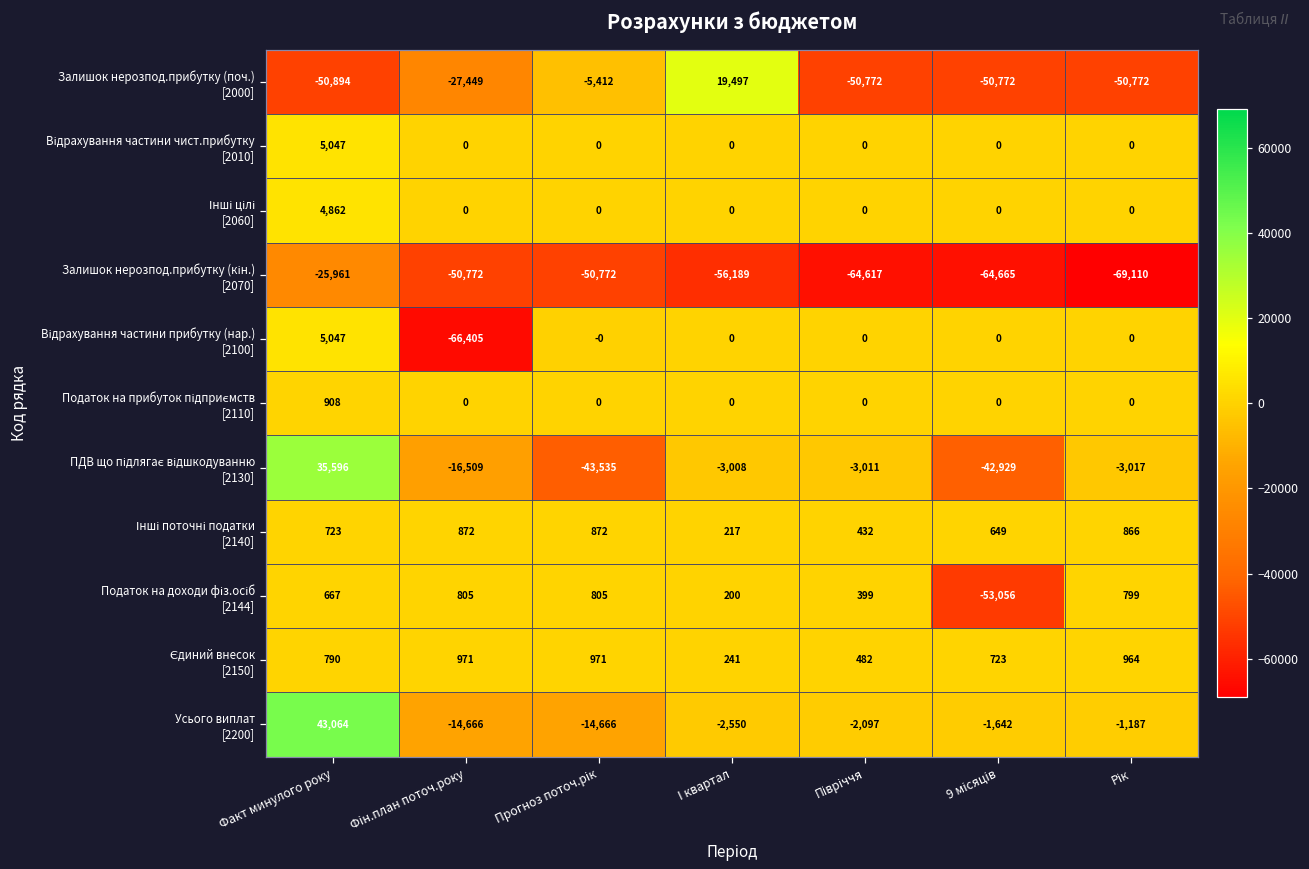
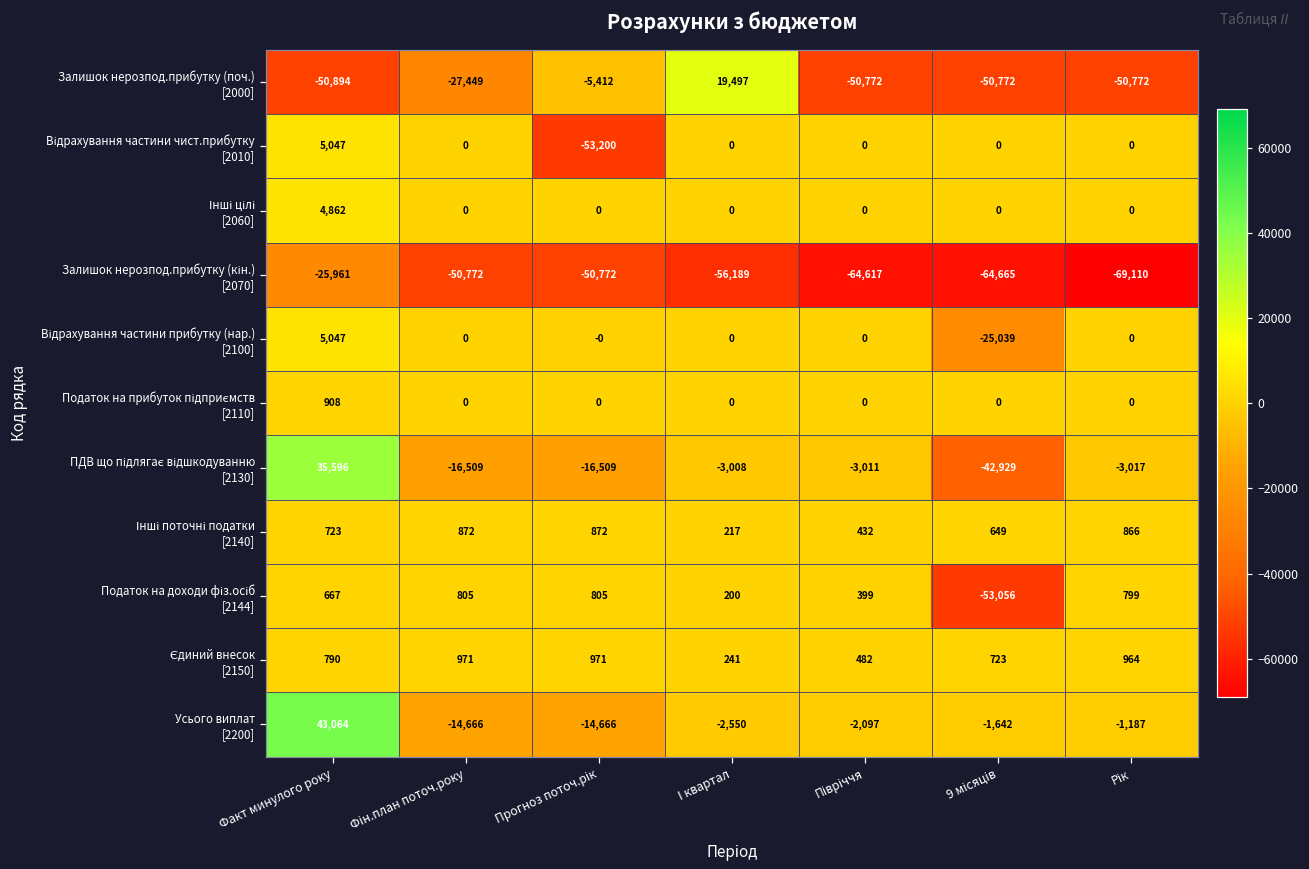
  {
    "Залишок нерозпод.прибутку (поч.) [2000]": {
      "Факт минулого року": "-50,894",
      "Фін.план поточ.року": "-27,449",
      "Прогноз поточ.рік": "-5,412",
      "І квартал": "19,497",
      "Півріччя": "-50,772",
      "9 місяців": "-50,772",
      "Рік": "-50,772"
    },
    "Відрахування частини чист.прибутку [2010]": {
      "Факт минулого року": "5,047",
      "Фін.план поточ.року": "0",
-     "Прогноз поточ.рік": "0",
+     "Прогноз поточ.рік": "-53,200",
      "І квартал": "0",
      "Півріччя": "0",
      "9 місяців": "0",
      "Рік": "0"
    },
    "Інші цілі [2060]": {
      "Факт минулого року": "4,862",
      "Фін.план поточ.року": "0",
      "Прогноз поточ.рік": "0",
      "І квартал": "0",
      "Півріччя": "0",
      "9 місяців": "0",
      "Рік": "0"
    },
    "Залишок нерозпод.прибутку (кін.) [2070]": {
      "Факт минулого року": "-25,961",
      "Фін.план поточ.року": "-50,772",
      "Прогноз поточ.рік": "-50,772",
      "І квартал": "-56,189",
      "Півріччя": "-64,617",
      "9 місяців": "-64,665",
      "Рік": "-69,110"
    },
    "Відрахування частини прибутку (нар.) [2100]": {
      "Факт минулого року": "5,047",
-     "Фін.план поточ.року": "-66,405",
+     "Фін.план поточ.року": "0",
      "Прогноз поточ.рік": "-0",
      "І квартал": "0",
      "Півріччя": "0",
-     "9 місяців": "0",
+     "9 місяців": "-25,039",
      "Рік": "0"
    },
    "Податок на прибуток підприємств [2110]": {
      "Факт минулого року": "908",
      "Фін.план поточ.року": "0",
      "Прогноз поточ.рік": "0",
      "І квартал": "0",
      "Півріччя": "0",
      "9 місяців": "0",
      "Рік": "0"
    },
    "ПДВ що підлягає відшкодуванню [2130]": {
      "Факт минулого року": "35,596",
      "Фін.план поточ.року": "-16,509",
-     "Прогноз поточ.рік": "-43,535",
+     "Прогноз поточ.рік": "-16,509",
      "І квартал": "-3,008",
      "Півріччя": "-3,011",
      "9 місяців": "-42,929",
      "Рік": "-3,017"
    },
    "Інші поточні податки [2140]": {
      "Факт минулого року": "723",
      "Фін.план поточ.року": "872",
      "Прогноз поточ.рік": "872",
      "І квартал": "217",
      "Півріччя": "432",
      "9 місяців": "649",
      "Рік": "866"
    },
    "Податок на доходи фіз.осіб [2144]": {
      "Факт минулого року": "667",
      "Фін.план поточ.року": "805",
      "Прогноз поточ.рік": "805",
      "І квартал": "200",
      "Півріччя": "399",
      "9 місяців": "-53,056",
      "Рік": "799"
    },
    "Єдиний внесок [2150]": {
      "Факт минулого року": "790",
      "Фін.план поточ.року": "971",
      "Прогноз поточ.рік": "971",
      "І квартал": "241",
      "Півріччя": "482",
      "9 місяців": "723",
      "Рік": "964"
    },
    "Усього виплат [2200]": {
      "Факт минулого року": "43,064",
      "Фін.план поточ.року": "-14,666",
      "Прогноз поточ.рік": "-14,666",
      "І квартал": "-2,550",
      "Півріччя": "-2,097",
      "9 місяців": "-1,642",
      "Рік": "-1,187"
    }
  }
